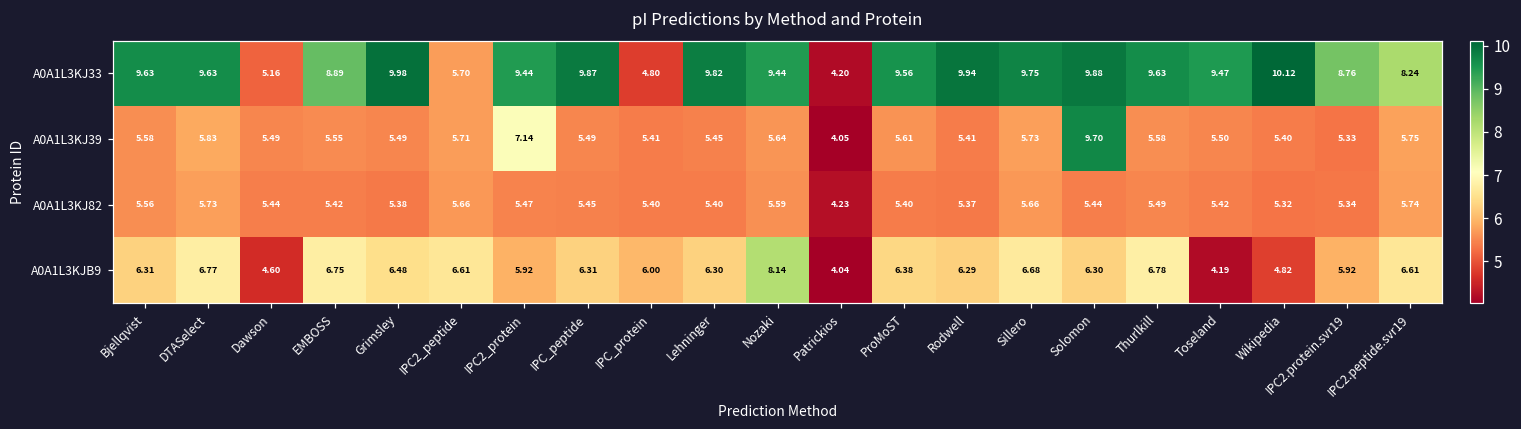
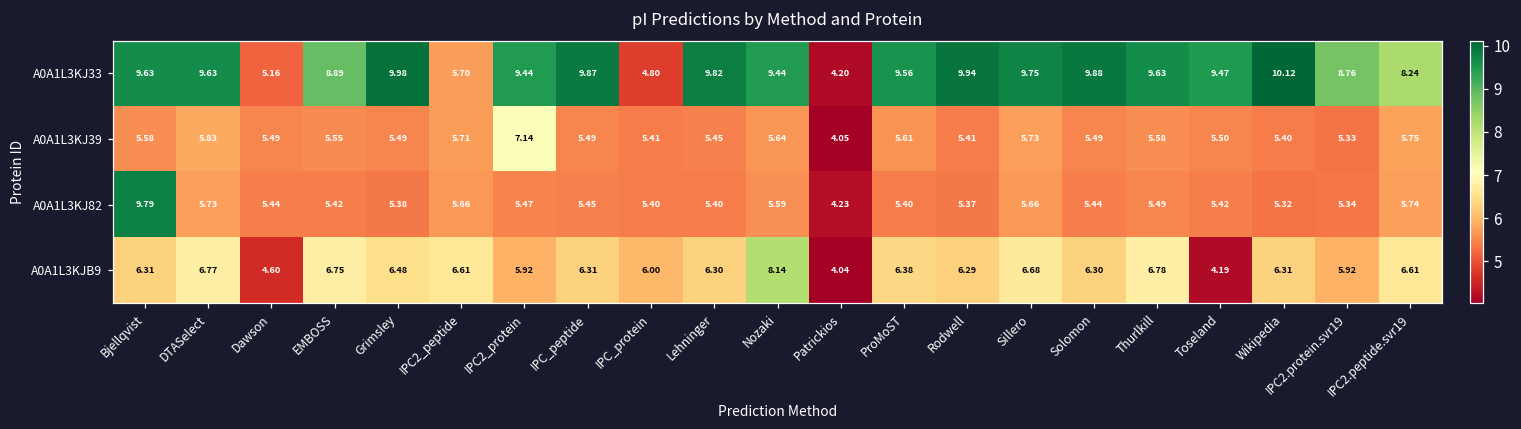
  {
    "A0A1L3KJ33": {
      "Bjellqvist": 9.63,
      "DTASelect": 9.63,
      "Dawson": 5.16,
      "EMBOSS": 8.89,
      "Grimsley": 9.98,
      "IPC2_peptide": 5.70,
      "IPC2_protein": 9.44,
      "IPC_peptide": 9.87,
      "IPC_protein": 4.80,
      "Lehninger": 9.82,
      "Nozaki": 9.44,
      "Patrickios": 4.20,
      "ProMoST": 9.56,
      "Rodwell": 9.94,
      "Sillero": 9.75,
      "Solomon": 9.88,
      "Thurlkill": 9.63,
      "Toseland": 9.47,
      "Wikipedia": 10.12,
      "IPC2.protein.svr19": 8.76,
      "IPC2.peptide.svr19": 8.24
    },
    "A0A1L3KJ39": {
      "Bjellqvist": 5.58,
      "DTASelect": 5.83,
      "Dawson": 5.49,
      "EMBOSS": 5.55,
      "Grimsley": 5.49,
      "IPC2_peptide": 5.71,
      "IPC2_protein": 7.14,
      "IPC_peptide": 5.49,
      "IPC_protein": 5.41,
      "Lehninger": 5.45,
      "Nozaki": 5.64,
      "Patrickios": 4.05,
      "ProMoST": 5.61,
      "Rodwell": 5.41,
      "Sillero": 5.73,
-     "Solomon": 9.70,
+     "Solomon": 5.49,
      "Thurlkill": 5.58,
      "Toseland": 5.50,
      "Wikipedia": 5.40,
      "IPC2.protein.svr19": 5.33,
      "IPC2.peptide.svr19": 5.75
    },
    "A0A1L3KJ82": {
-     "Bjellqvist": 5.56,
+     "Bjellqvist": 9.79,
      "DTASelect": 5.73,
      "Dawson": 5.44,
      "EMBOSS": 5.42,
      "Grimsley": 5.38,
      "IPC2_peptide": 5.66,
      "IPC2_protein": 5.47,
      "IPC_peptide": 5.45,
      "IPC_protein": 5.40,
      "Lehninger": 5.40,
      "Nozaki": 5.59,
      "Patrickios": 4.23,
      "ProMoST": 5.40,
      "Rodwell": 5.37,
      "Sillero": 5.66,
      "Solomon": 5.44,
      "Thurlkill": 5.49,
      "Toseland": 5.42,
      "Wikipedia": 5.32,
      "IPC2.protein.svr19": 5.34,
      "IPC2.peptide.svr19": 5.74
    },
    "A0A1L3KJB9": {
      "Bjellqvist": 6.31,
      "DTASelect": 6.77,
      "Dawson": 4.60,
      "EMBOSS": 6.75,
      "Grimsley": 6.48,
      "IPC2_peptide": 6.61,
      "IPC2_protein": 5.92,
      "IPC_peptide": 6.31,
      "IPC_protein": 6.00,
      "Lehninger": 6.30,
      "Nozaki": 8.14,
      "Patrickios": 4.04,
      "ProMoST": 6.38,
      "Rodwell": 6.29,
      "Sillero": 6.68,
      "Solomon": 6.30,
      "Thurlkill": 6.78,
      "Toseland": 4.19,
-     "Wikipedia": 4.82,
+     "Wikipedia": 6.31,
      "IPC2.protein.svr19": 5.92,
      "IPC2.peptide.svr19": 6.61
    }
  }
